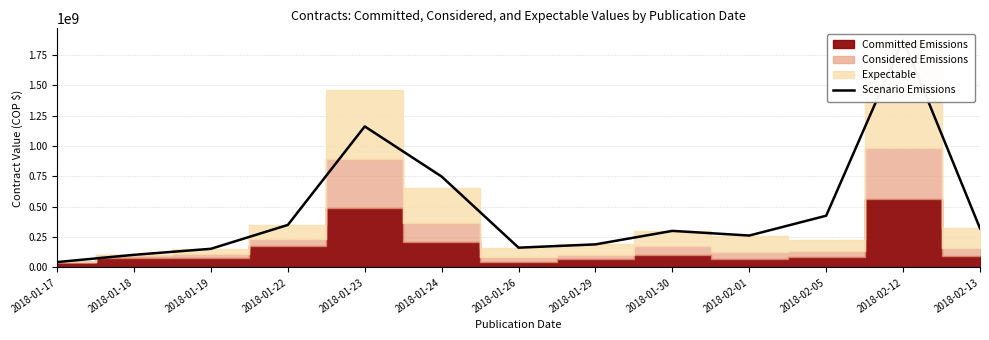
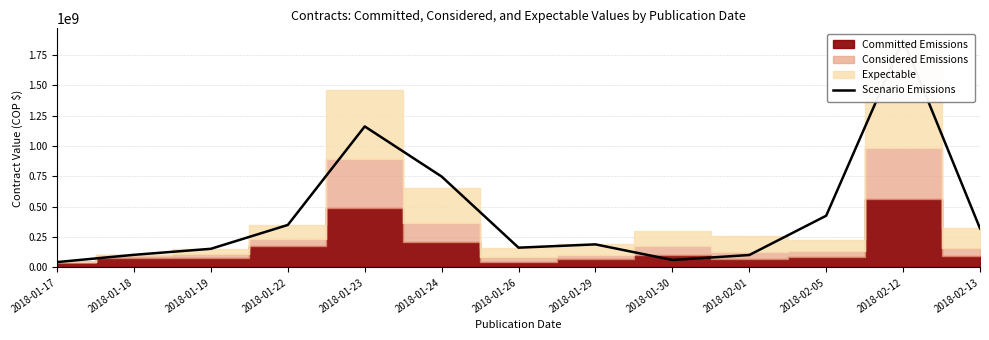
  {
    "Scenario Emissions": {
      "2018-01-18": 100000000,
      "2018-01-19": 150000000,
      "2018-01-22": 350000000,
      "2018-01-23": 1160000000,
      "2018-01-24": 750000000,
      "2018-01-26": 160000000,
      "2018-01-29": 190000000,
-     "2018-01-30": 300000000,
-     "2018-02-01": 260000000,
+     "2018-01-30": 60000000,
+     "2018-02-01": 100000000,
      "2018-02-05": 430000000
    }
  }
